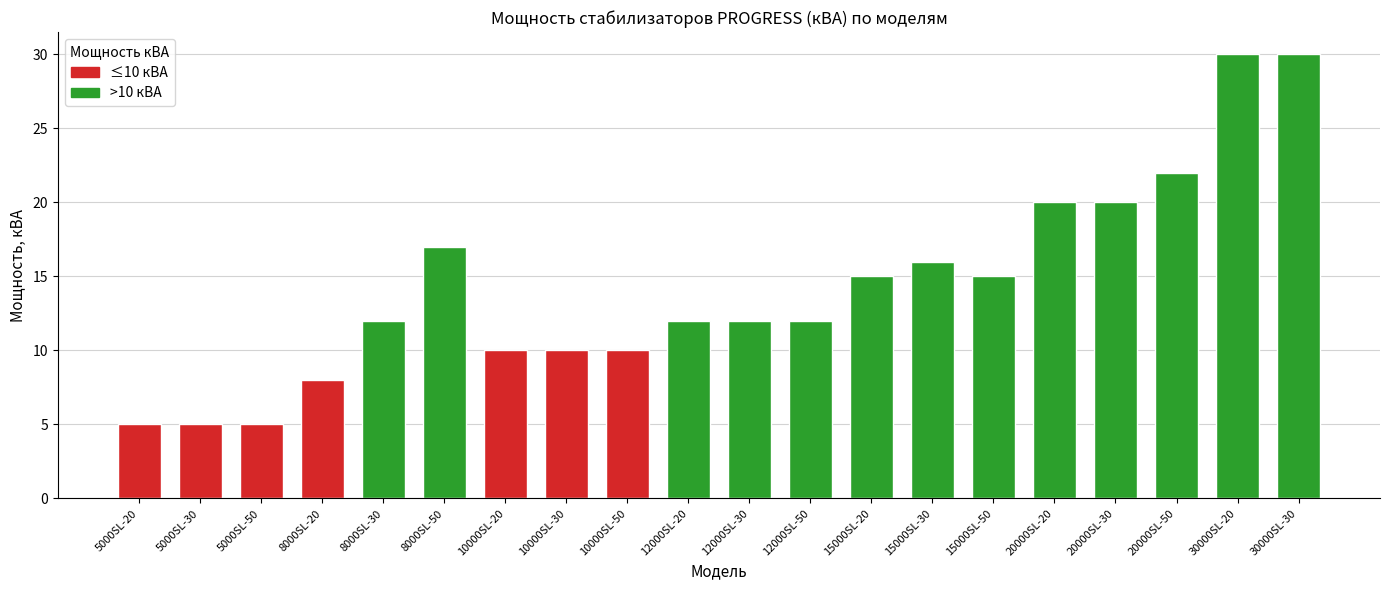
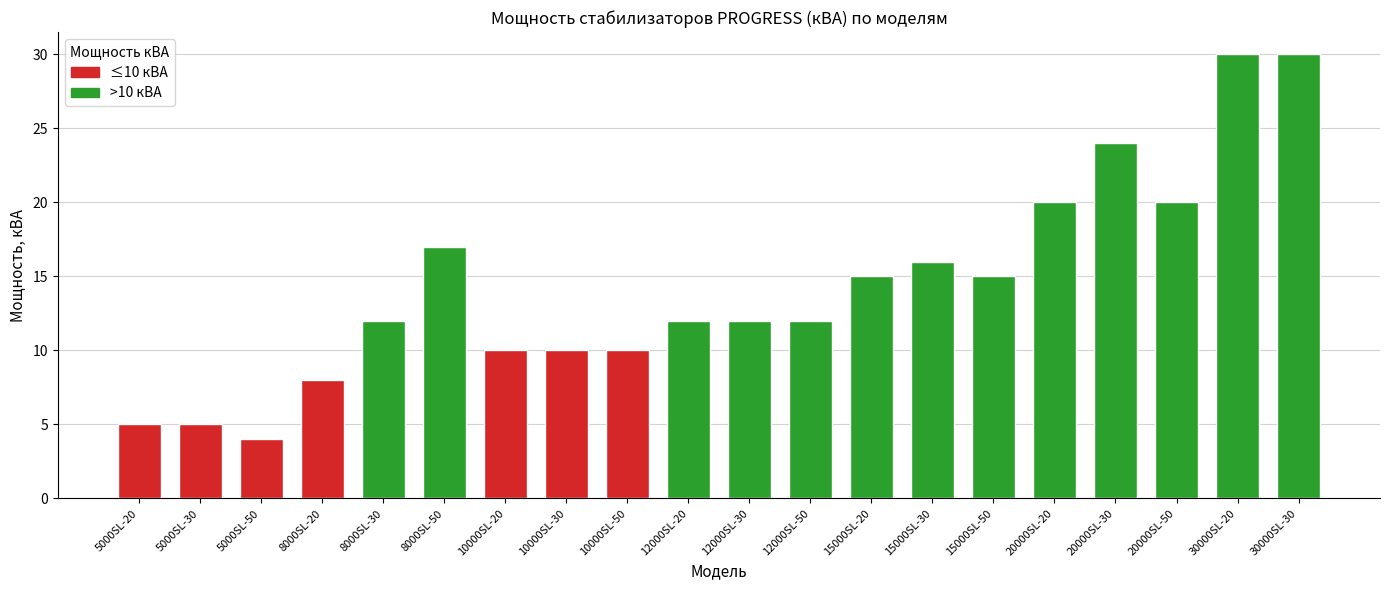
  {
    "5000SL-20": 5,
    "5000SL-30": 5,
-   "5000SL-50": 5,
+   "5000SL-50": 4,
    "8000SL-20": 8,
    "8000SL-30": 12,
    "8000SL-50": 17,
    "10000SL-20": 10,
    "10000SL-30": 10,
    "10000SL-50": 10,
    "12000SL-20": 12,
    "12000SL-30": 12,
    "12000SL-50": 12,
    "15000SL-20": 15,
    "15000SL-30": 16,
    "15000SL-50": 15,
    "20000SL-20": 20,
-   "20000SL-30": 20,
-   "20000SL-50": 22,
+   "20000SL-30": 24,
+   "20000SL-50": 20,
    "30000SL-20": 30,
    "30000SL-30": 30
  }
